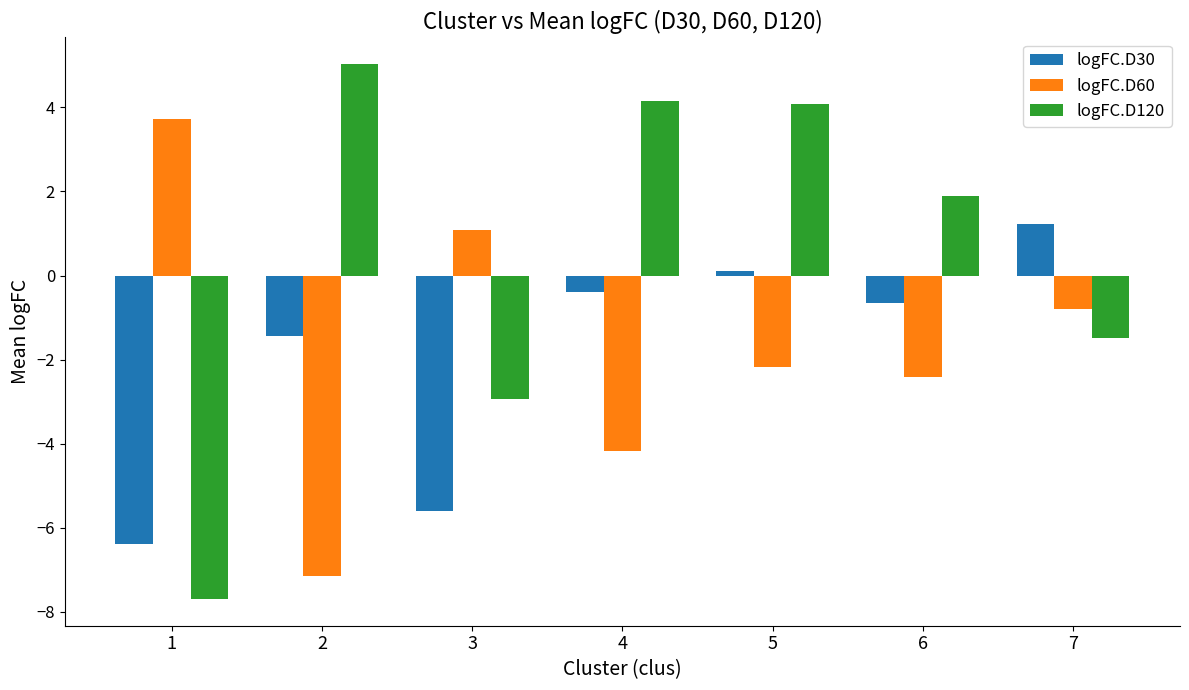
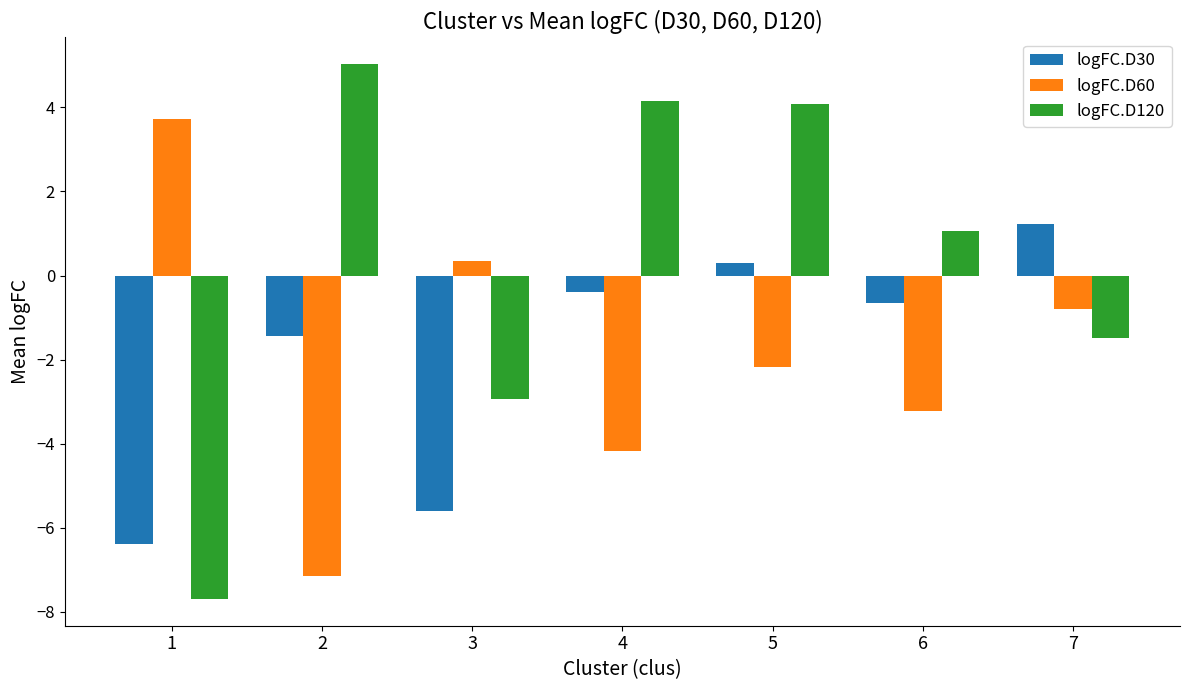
  {
    "logFC.D30": {
      "1": -6.4,
      "2": -1.4,
      "3": -5.6,
      "4": -0.4,
-     "5": 0.1,
+     "5": 0.3,
      "6": -0.7,
      "7": 1.2
    },
    "logFC.D60": {
      "1": 3.7,
      "2": -7.1,
-     "3": 1.1,
+     "3": 0.3,
      "4": -4.2,
      "5": -2.2,
-     "6": -2.4,
+     "6": -3.2,
      "7": -0.8
    },
    "logFC.D120": {
      "1": -7.7,
      "2": 5.0,
      "3": -2.9,
      "4": 4.2,
      "5": 4.1,
-     "6": 1.9,
+     "6": 1.1,
      "7": -1.5
    }
  }
